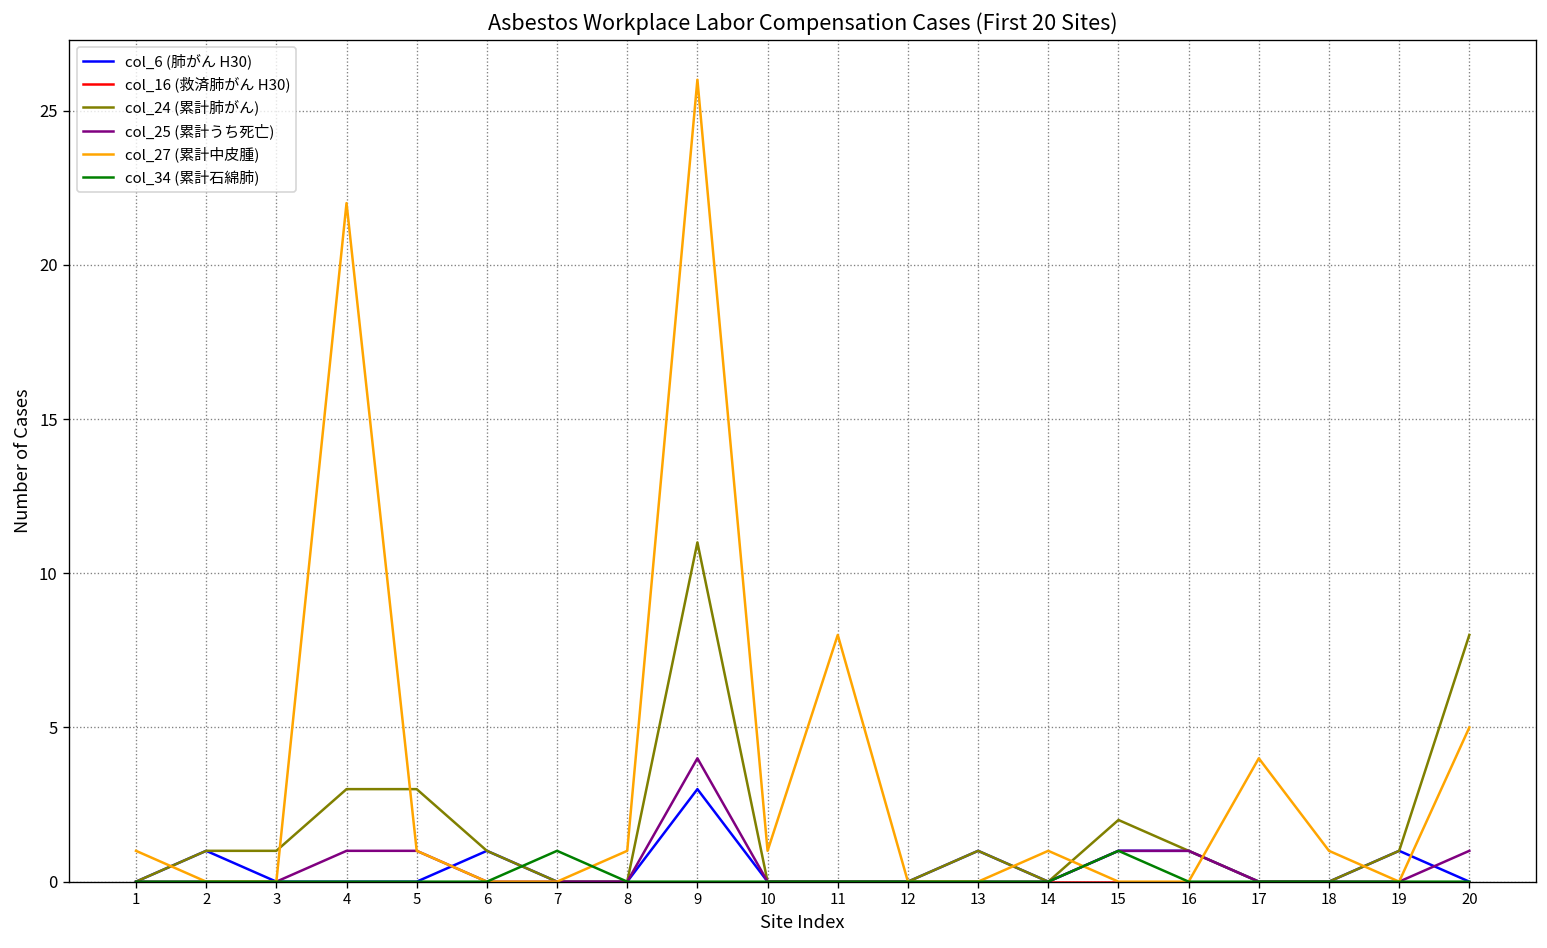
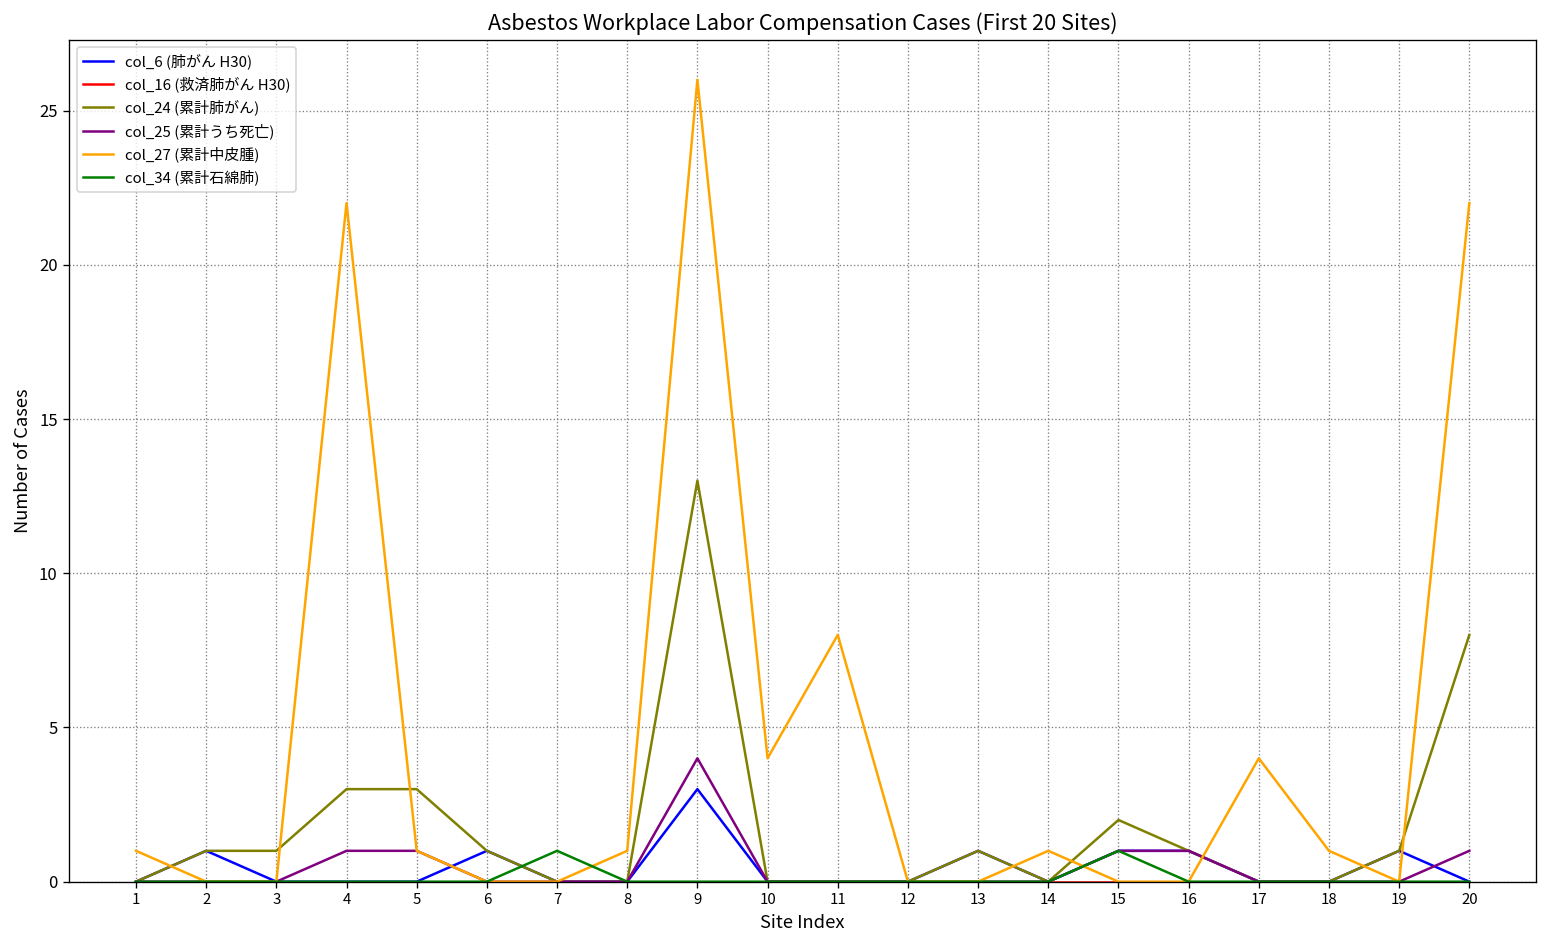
  {
    "col_6 (肺がん H30)": {
      "9": 3
    },
    "col_24 (累計肺がん)": {
      "3": 1,
      "4": 3,
      "5": 3,
-     "9": 11,
+     "9": 13,
      "15": 2,
      "20": 8
    },
    "col_25 (累計うち死亡)": {
      "4": 1,
      "9": 4,
      "20": 1
    },
    "col_27 (累計中皮腫)": {
      "1": 1,
      "4": 22,
      "8": 1,
      "9": 26,
-     "10": 1,
+     "10": 4,
      "11": 8,
      "14": 1,
      "17": 4,
      "18": 1,
-     "20": 5
+     "20": 22
    },
    "col_34 (累計石綿肺)": {
      "7": 1
    }
  }
